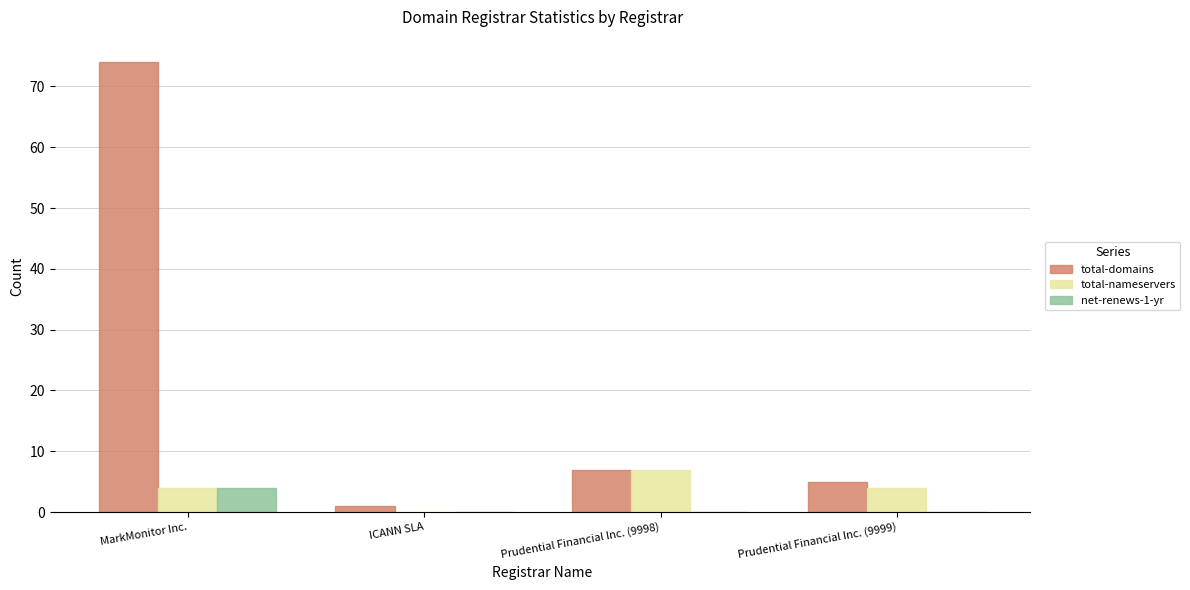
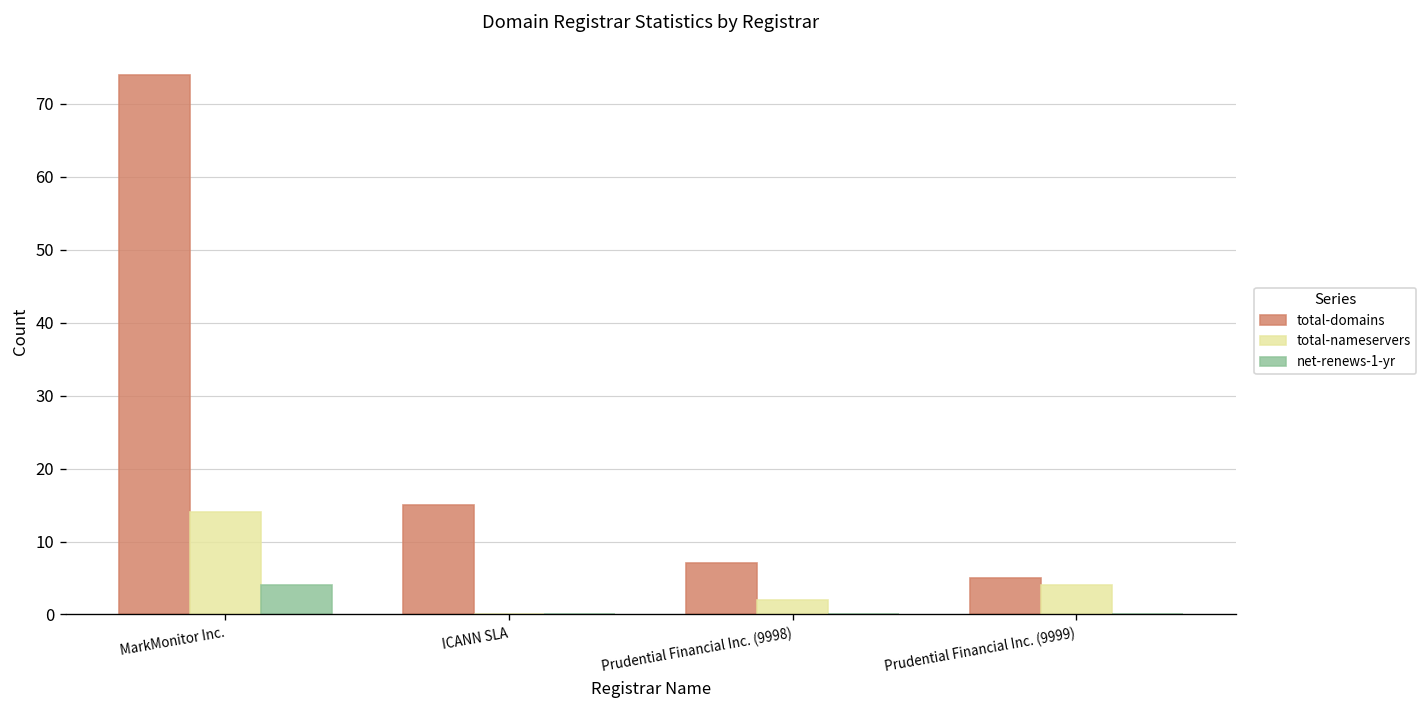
  {
    "total-domains": {
      "MarkMonitor Inc.": 74,
-     "ICANN SLA": 1,
+     "ICANN SLA": 15,
      "Prudential Financial Inc. (9998)": 7,
      "Prudential Financial Inc. (9999)": 5
    },
    "total-nameservers": {
-     "MarkMonitor Inc.": 4,
+     "MarkMonitor Inc.": 14,
      "ICANN SLA": 0,
-     "Prudential Financial Inc. (9998)": 7,
+     "Prudential Financial Inc. (9998)": 2,
      "Prudential Financial Inc. (9999)": 4
    },
    "net-renews-1-yr": {
      "MarkMonitor Inc.": 4,
      "ICANN SLA": 0,
      "Prudential Financial Inc. (9998)": 0,
      "Prudential Financial Inc. (9999)": 0
    }
  }
